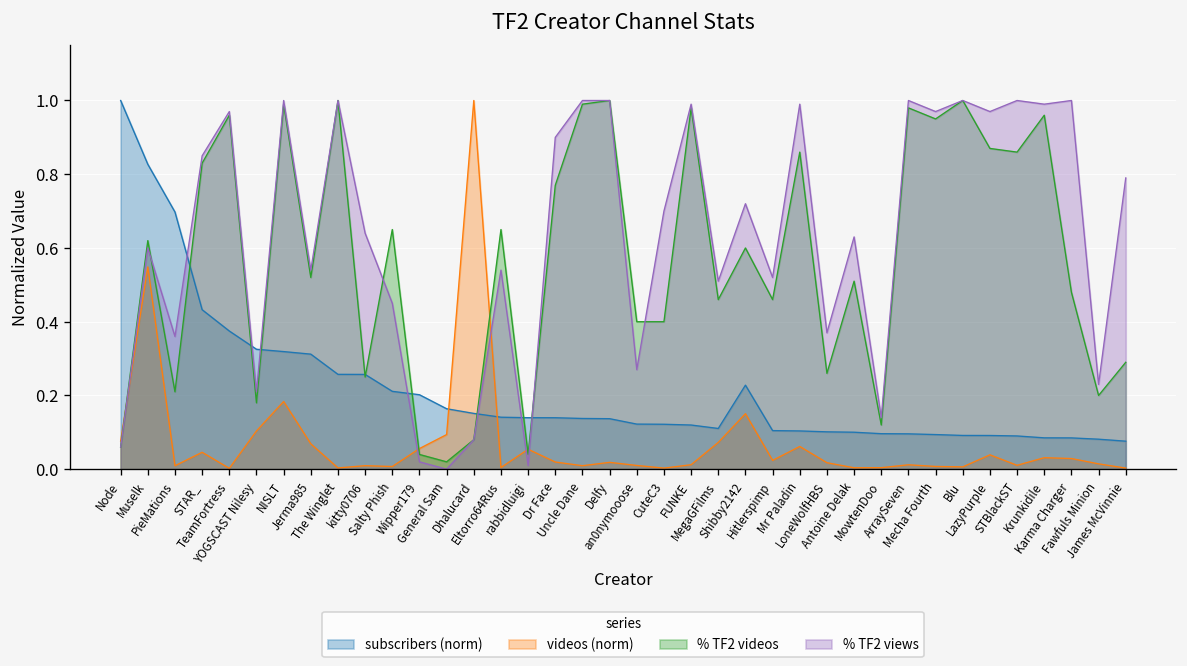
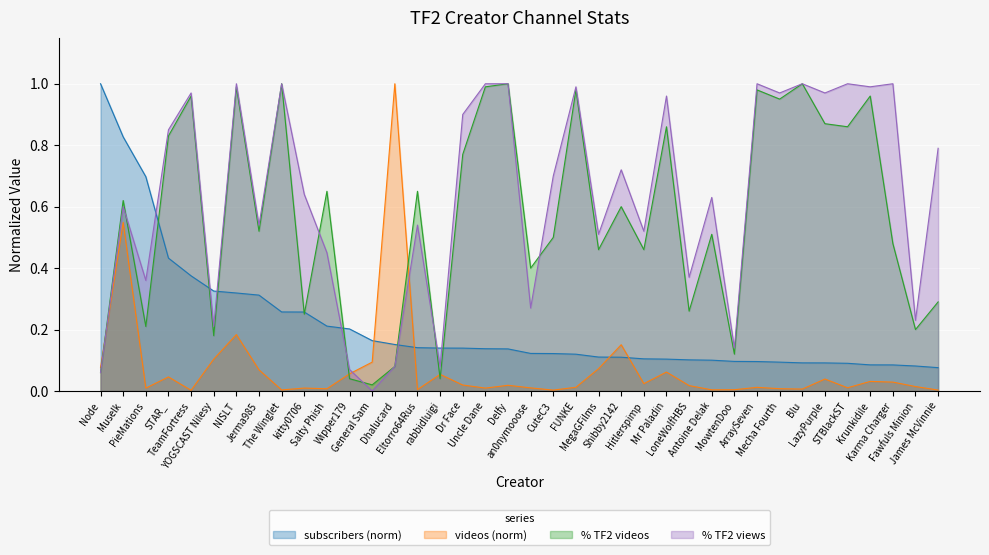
  {
    "subscribers (norm)": {
      "Node": 1.00,
      "Muselk": 0.83,
      "PieMations": 0.70,
      "STAR_": 0.43,
      "TeamFortress": 0.37,
      "YOGSCAST Nilesy": 0.33,
      "NISLT": 0.32,
      "Jerma985": 0.31,
      "The Winglet": 0.26,
      "Salty Phish": 0.21,
      "Wipper179": 0.20,
      "General Sam": 0.16,
      "Dhalucard": 0.15,
      "Eltorro64Rus": 0.14,
      "rabbidluigi": 0.14,
      "Dr Face": 0.14,
      "Uncle Dane": 0.14,
      "Delfy": 0.14,
      "an0nymooose": 0.12,
      "CuteC3": 0.12,
      "FUNKE": 0.12,
      "MegaGFilms": 0.11,
-     "Shibby2142": 0.23,
+     "Shibby2142": 0.11,
      "Hitlerspimp": 0.10,
      "Mr Paladin": 0.10,
      "LoneWolfHBS": 0.10,
      "Antoine Delak": 0.10,
      "MowtenDoo": 0.10,
      "ArraySeven": 0.10,
      "Mecha Fourth": 0.09,
      "Blu": 0.09,
      "LazyPurple": 0.09,
      "STBlackST": 0.09,
      "Krunkidile": 0.09,
      "Karma Charger": 0.08,
      "Fawfuls Minion": 0.08,
      "James McVinnie": 0.08
    },
    "videos (norm)": {
      "Node": 0.08,
      "Muselk": 0.55,
      "PieMations": 0.01,
      "STAR_": 0.05,
      "TeamFortress": 0.00,
      "YOGSCAST Nilesy": 0.10,
      "NISLT": 0.18,
      "Jerma985": 0.07,
      "The Winglet": 0.00,
      "kitty0706": 0.01,
      "Salty Phish": 0.01,
      "Wipper179": 0.06,
      "General Sam": 0.09,
      "Dhalucard": 1.00,
      "Eltorro64Rus": 0.00,
      "rabbidluigi": 0.05,
      "Dr Face": 0.02,
      "Uncle Dane": 0.01,
      "Delfy": 0.02,
      "an0nymooose": 0.01,
      "CuteC3": 0.00,
      "FUNKE": 0.01,
      "MegaGFilms": 0.07,
      "Shibby2142": 0.15,
      "Hitlerspimp": 0.02,
      "Mr Paladin": 0.06,
      "LoneWolfHBS": 0.02,
      "Antoine Delak": 0.00,
      "MowtenDoo": 0.00,
      "ArraySeven": 0.01,
      "Mecha Fourth": 0.01,
      "Blu": 0.01,
      "LazyPurple": 0.04,
      "STBlackST": 0.01,
      "Krunkidile": 0.03,
      "Karma Charger": 0.03,
      "Fawfuls Minion": 0.01,
      "James McVinnie": 0.00
    },
    "% TF2 videos": {
      "Muselk": 0.62,
      "PieMations": 0.21,
      "STAR_": 0.83,
      "TeamFortress": 0.96,
      "YOGSCAST Nilesy": 0.18,
      "NISLT": 0.99,
      "Jerma985": 0.52,
      "Salty Phish": 0.65,
      "Wipper179": 0.04,
      "General Sam": 0.02,
      "Eltorro64Rus": 0.65,
      "rabbidluigi": 0.04,
      "Dr Face": 0.77,
      "Uncle Dane": 0.99,
      "an0nymooose": 0.4,
-     "CuteC3": 0.4,
+     "CuteC3": 0.5,
      "FUNKE": 0.98,
      "MegaGFilms": 0.46,
      "Shibby2142": 0.6,
      "Hitlerspimp": 0.46,
      "Mr Paladin": 0.86,
      "LoneWolfHBS": 0.26,
      "Antoine Delak": 0.51,
      "MowtenDoo": 0.12,
      "ArraySeven": 0.98,
      "Mecha Fourth": 0.95,
      "LazyPurple": 0.87,
      "STBlackST": 0.86,
      "Krunkidile": 0.96,
      "Karma Charger": 0.48,
      "Fawfuls Minion": 0.2,
      "James McVinnie": 0.29
    },
    "% TF2 views": {
      "Muselk": 0.60,
      "PieMations": 0.36,
      "STAR_": 0.85,
      "TeamFortress": 0.97,
      "YOGSCAST Nilesy": 0.21,
      "NISLT": 1.00,
      "Jerma985": 0.54,
      "kitty0706": 0.64,
      "Salty Phish": 0.45,
-     "Wipper179": 0.02,
+     "Wipper179": 0.07,
      "General Sam": 0.00,
      "Eltorro64Rus": 0.54,
-     "rabbidluigi": 0.01,
+     "rabbidluigi": 0.08,
      "Dr Face": 0.90,
      "Uncle Dane": 1.00,
      "an0nymooose": 0.27,
      "CuteC3": 0.70,
      "FUNKE": 0.99,
      "MegaGFilms": 0.51,
      "Shibby2142": 0.72,
      "Hitlerspimp": 0.52,
-     "Mr Paladin": 0.99,
+     "Mr Paladin": 0.96,
      "LoneWolfHBS": 0.37,
      "Antoine Delak": 0.63,
      "MowtenDoo": 0.14,
      "ArraySeven": 1.00,
      "Mecha Fourth": 0.97,
      "LazyPurple": 0.97,
      "STBlackST": 1.00,
      "Krunkidile": 0.99,
      "Karma Charger": 1.00,
      "Fawfuls Minion": 0.23,
      "James McVinnie": 0.79
    }
  }
